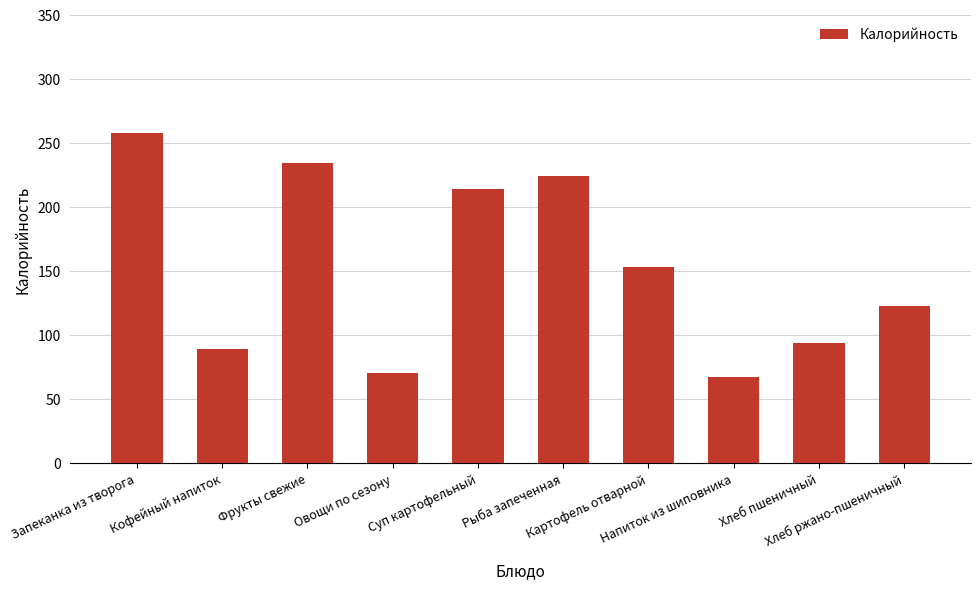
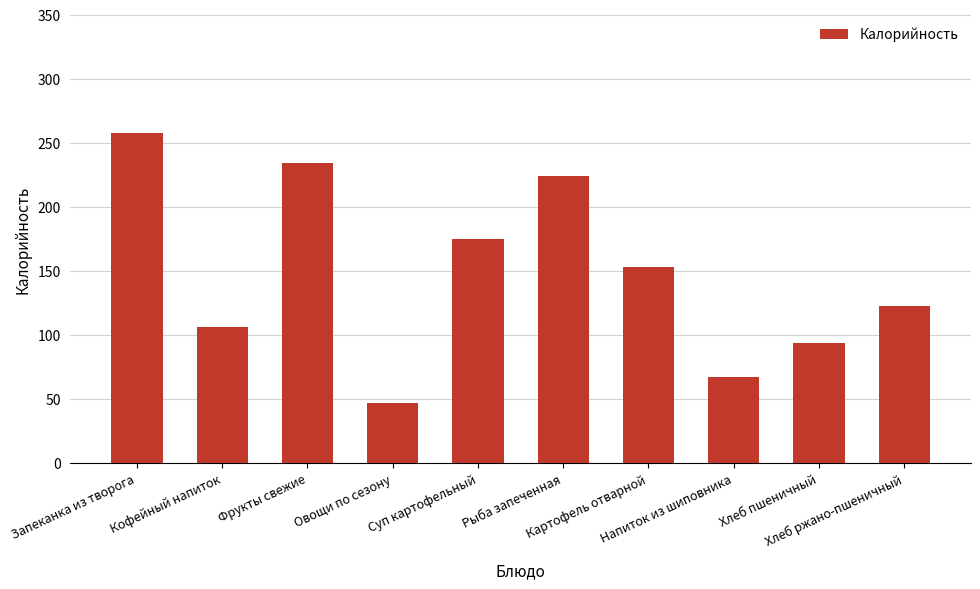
  {
    "Запеканка из творога": 257,
-   "Кофейный напиток": 89,
+   "Кофейный напиток": 106,
    "Фрукты свежие": 234,
-   "Овощи по сезону": 70,
-   "Суп картофельный": 214,
+   "Овощи по сезону": 47,
+   "Суп картофельный": 175,
    "Рыба запеченная": 224,
    "Картофель отварной": 153,
    "Напиток из шиповника": 67,
    "Хлеб пшеничный": 94,
    "Хлеб ржано-пшеничный": 123
  }
